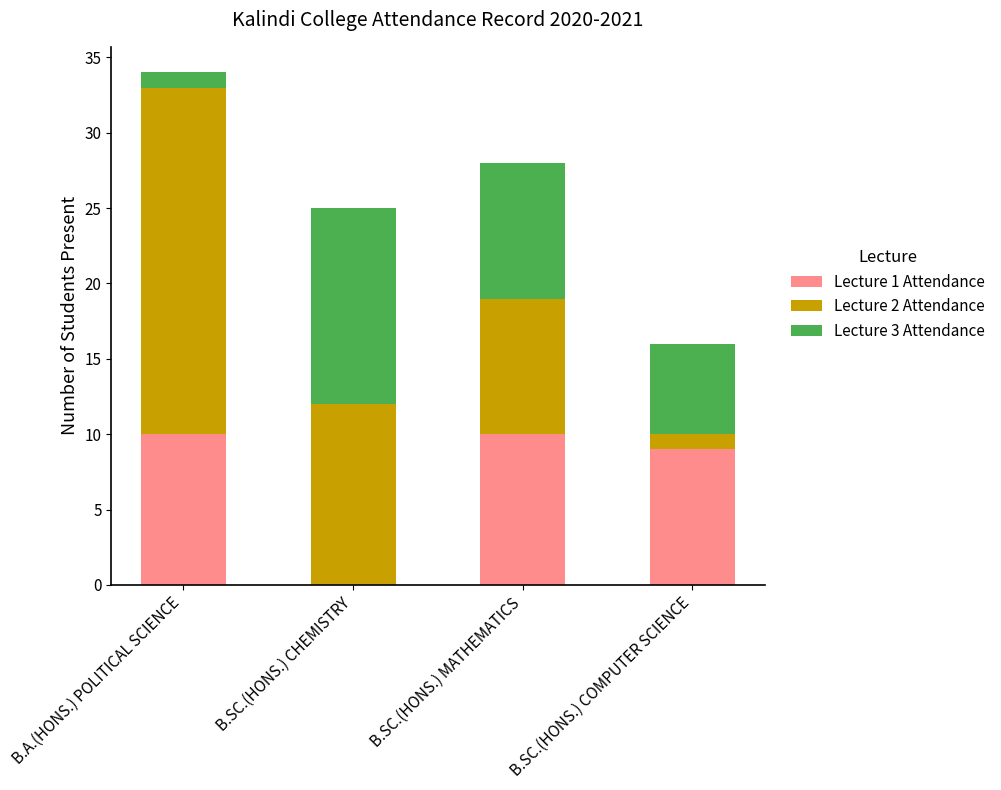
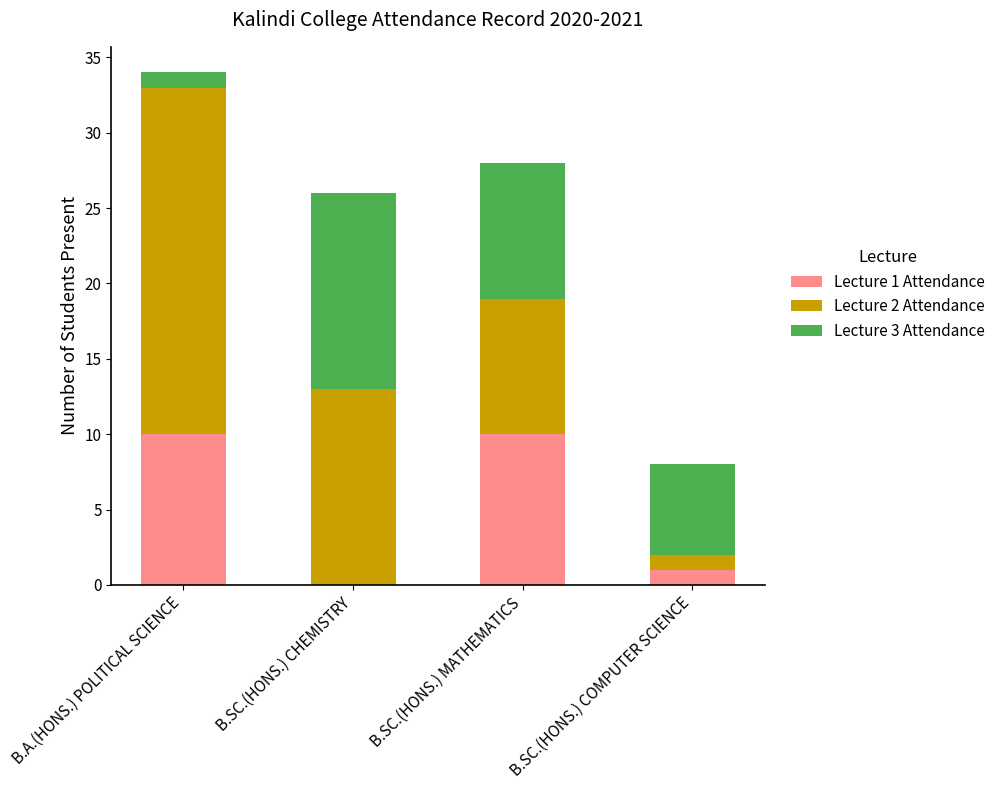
  {
    "Lecture 1 Attendance": {
      "B.A.(HONS.) POLITICAL SCIENCE": 10,
      "B.SC.(HONS.) CHEMISTRY": 0,
      "B.SC.(HONS.) MATHEMATICS": 10,
-     "B.SC.(HONS.) COMPUTER SCIENCE": 9
+     "B.SC.(HONS.) COMPUTER SCIENCE": 1
    },
    "Lecture 2 Attendance": {
      "B.A.(HONS.) POLITICAL SCIENCE": 23,
-     "B.SC.(HONS.) CHEMISTRY": 12,
+     "B.SC.(HONS.) CHEMISTRY": 13,
      "B.SC.(HONS.) MATHEMATICS": 9,
      "B.SC.(HONS.) COMPUTER SCIENCE": 1
    },
    "Lecture 3 Attendance": {
      "B.A.(HONS.) POLITICAL SCIENCE": 1,
      "B.SC.(HONS.) CHEMISTRY": 13,
      "B.SC.(HONS.) MATHEMATICS": 9,
      "B.SC.(HONS.) COMPUTER SCIENCE": 6
    }
  }
